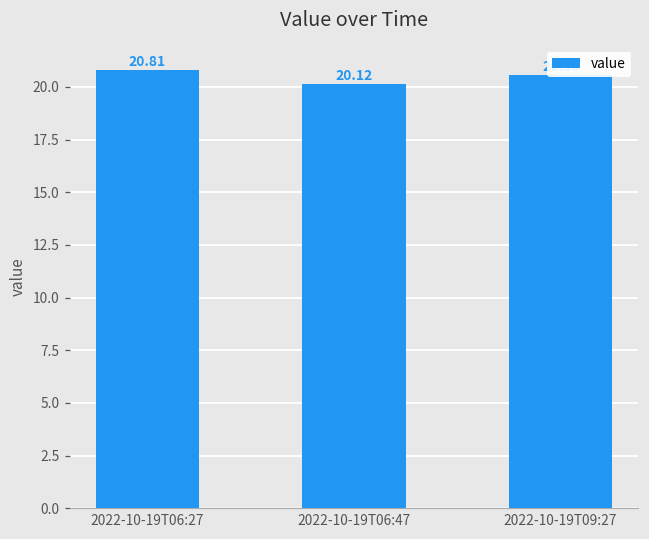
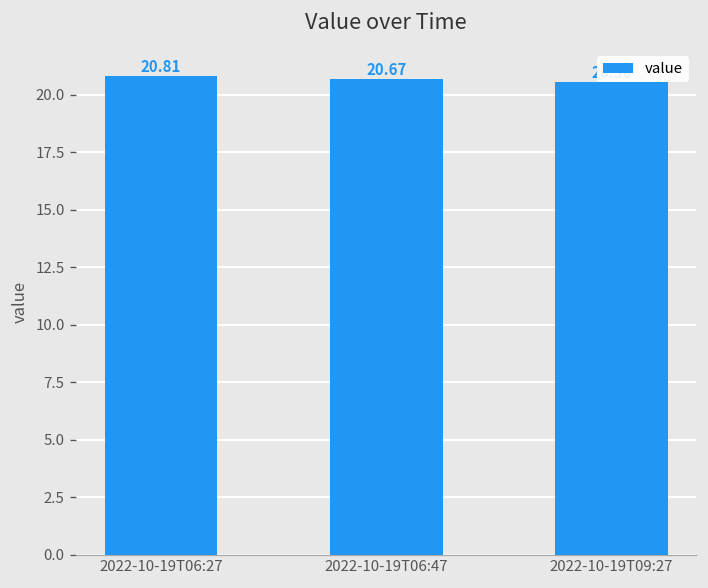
  {
    "2022-10-19T06:27": 20.81,
-   "2022-10-19T06:47": 20.12
+   "2022-10-19T06:47": 20.67
  }
